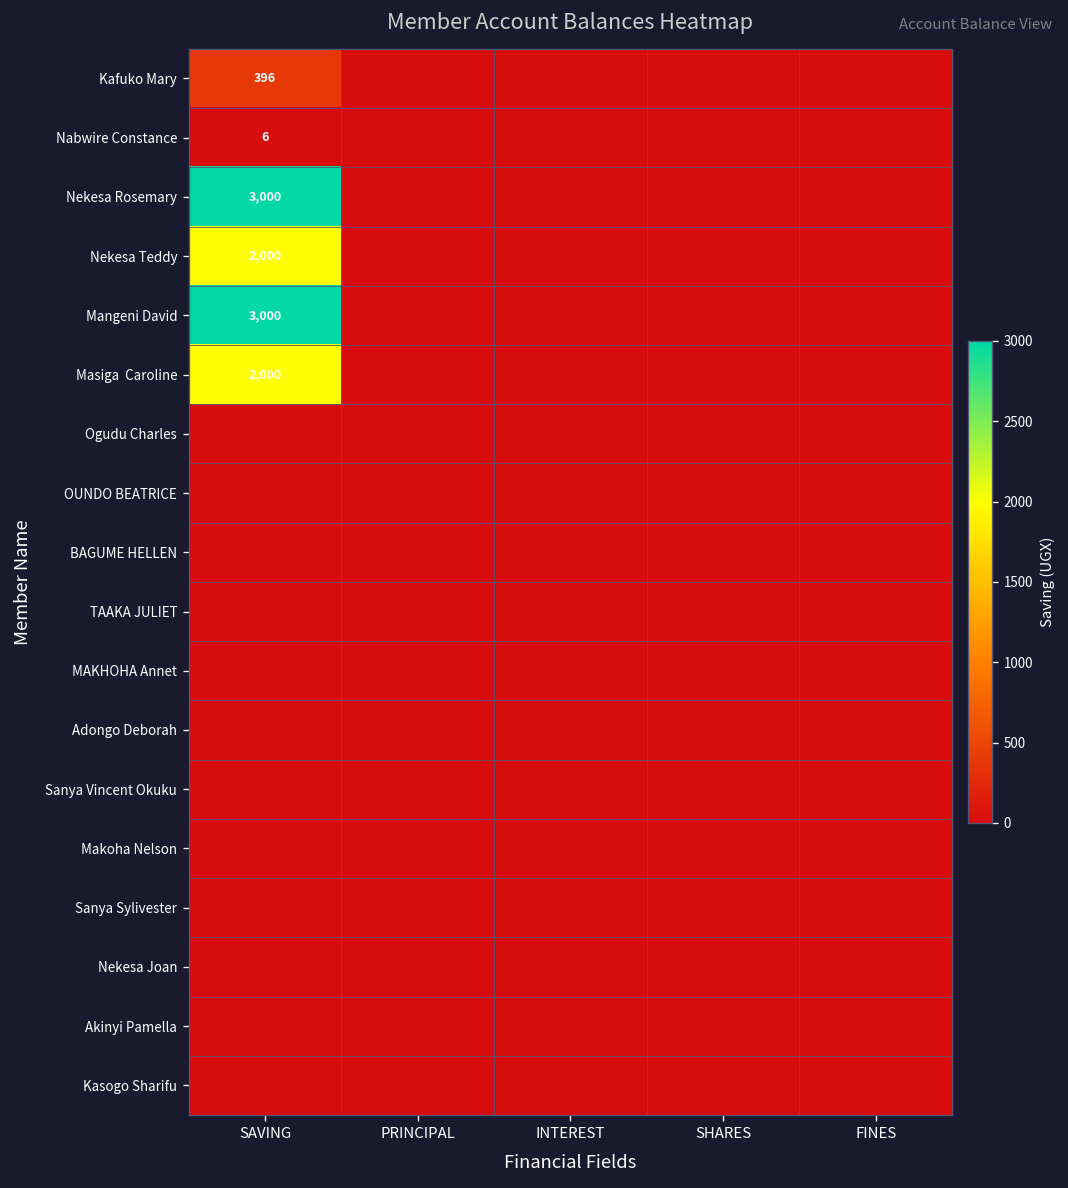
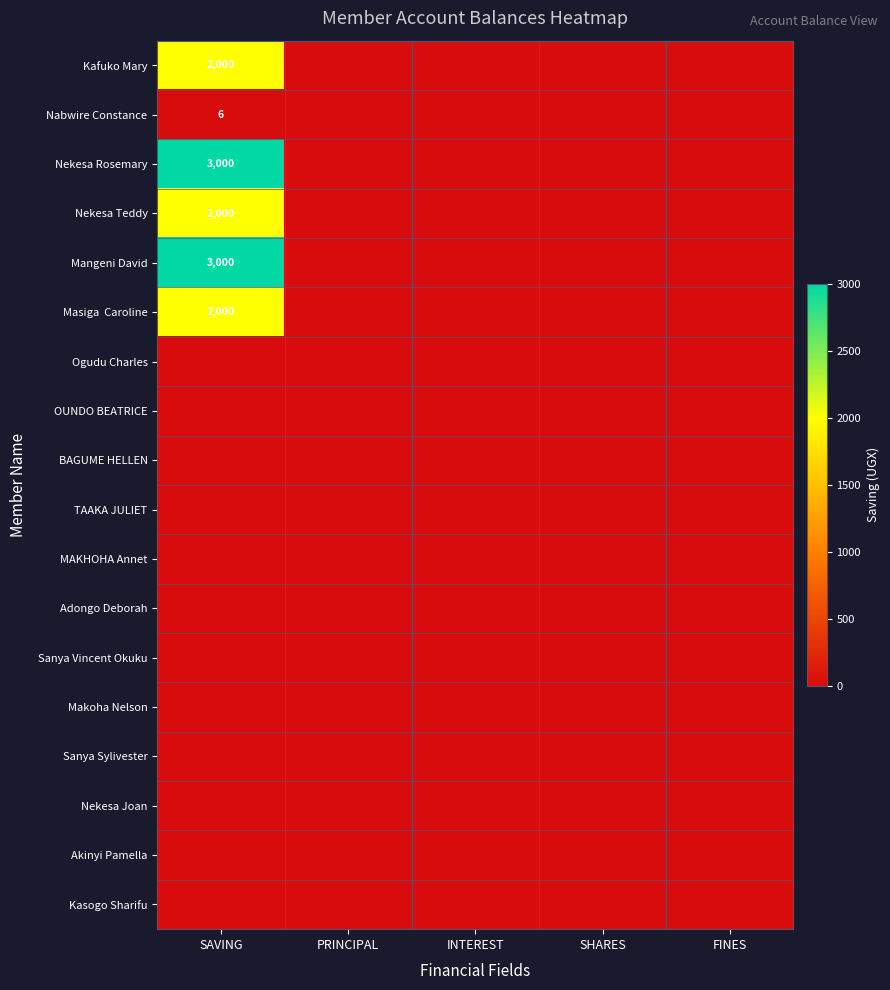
  {
    "Kafuko Mary": {
-     "SAVING": "396"
+     "SAVING": "2,000"
    },
    "Nabwire Constance": {
      "SAVING": "6"
    },
    "Nekesa Rosemary": {
      "SAVING": "3,000"
    },
    "Nekesa Teddy": {
      "SAVING": "2,000"
    },
    "Mangeni David": {
      "SAVING": "3,000"
    },
    "Masiga Caroline": {
      "SAVING": "2,000"
    }
  }
